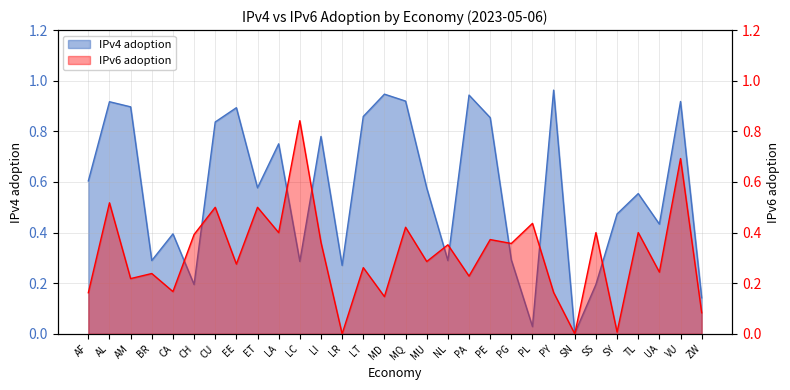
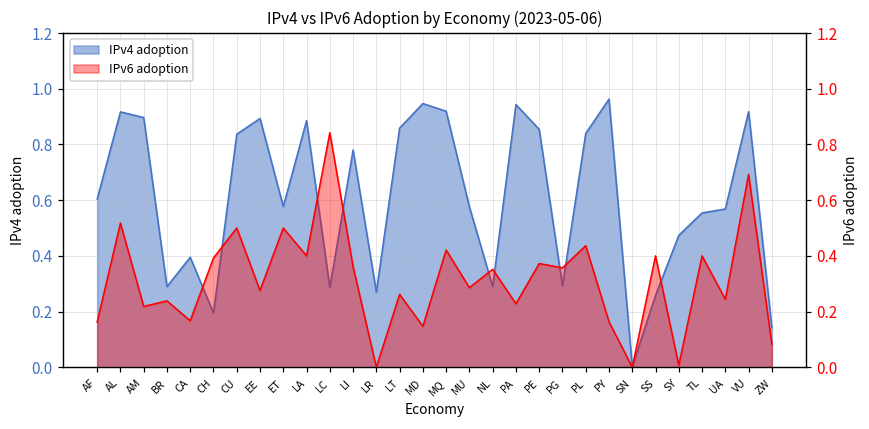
  {
    "IPv4 adoption": {
      "AF": 0.60,
      "AL": 0.92,
      "AM": 0.90,
      "BR": 0.29,
      "CA": 0.40,
      "CH": 0.19,
      "CU": 0.84,
      "EE": 0.89,
      "ET": 0.58,
-     "LA": 0.75,
+     "LA": 0.89,
      "LC": 0.29,
      "LI": 0.78,
      "LR": 0.27,
      "LT": 0.86,
      "MD": 0.95,
      "MQ": 0.92,
      "MU": 0.58,
      "NL": 0.29,
      "PA": 0.94,
      "PE": 0.85,
      "PG": 0.29,
-     "PL": 0.03,
+     "PL": 0.84,
      "PY": 0.96,
      "SN": 0.00,
-     "SS": 0.20,
+     "SS": 0.26,
      "SY": 0.47,
      "TL": 0.55,
-     "UA": 0.43,
+     "UA": 0.57,
      "VU": 0.92,
      "ZW": 0.14
    },
    "IPv6 adoption": {
      "AF": 0.16,
      "AL": 0.52,
      "AM": 0.22,
      "BR": 0.24,
      "CA": 0.17,
      "CH": 0.39,
      "CU": 0.50,
      "EE": 0.28,
      "ET": 0.50,
      "LA": 0.40,
      "LC": 0.84,
      "LI": 0.36,
      "LR": 0.00,
      "LT": 0.26,
      "MD": 0.15,
      "MQ": 0.42,
      "MU": 0.29,
      "NL": 0.35,
      "PA": 0.23,
      "PE": 0.37,
      "PG": 0.36,
      "PL": 0.44,
      "PY": 0.16,
      "SN": 0.00,
      "SS": 0.40,
      "SY": 0.01,
      "TL": 0.40,
      "UA": 0.24,
      "VU": 0.69,
      "ZW": 0.08
    }
  }
